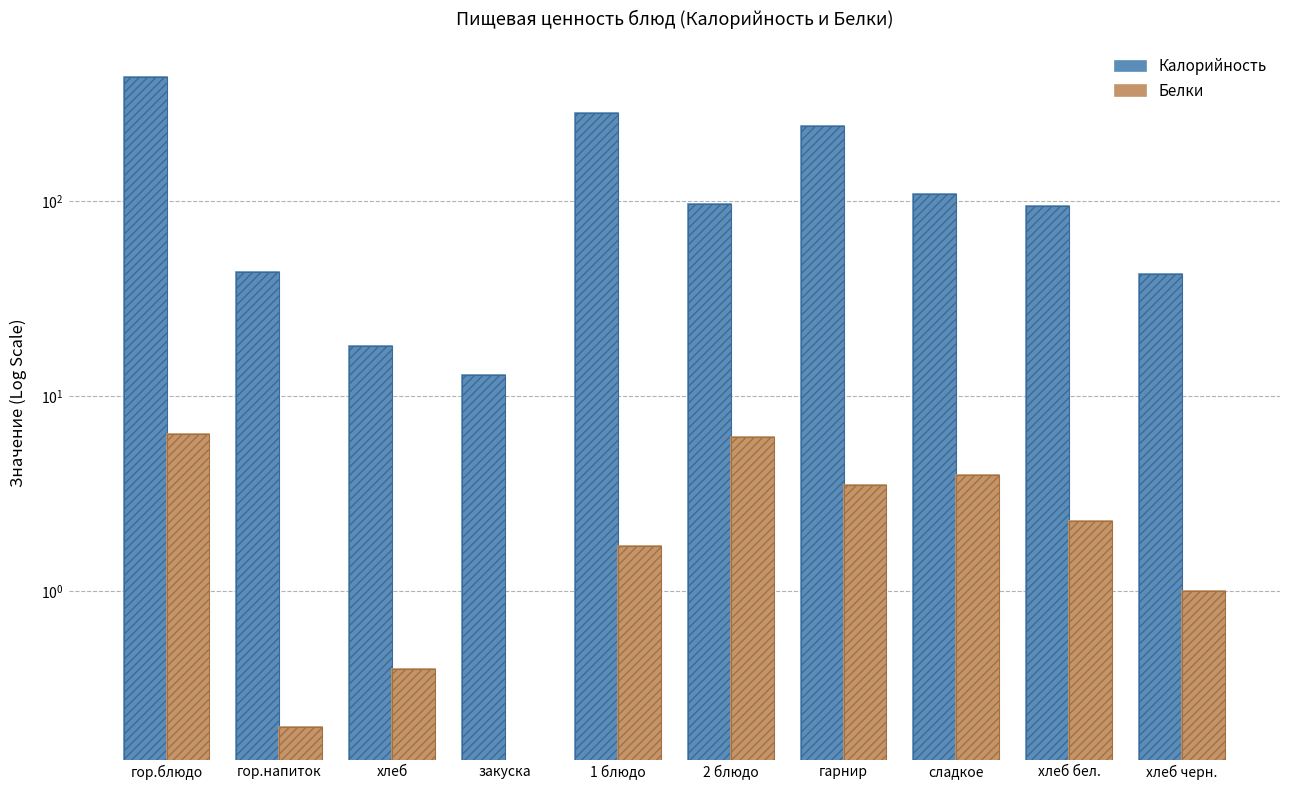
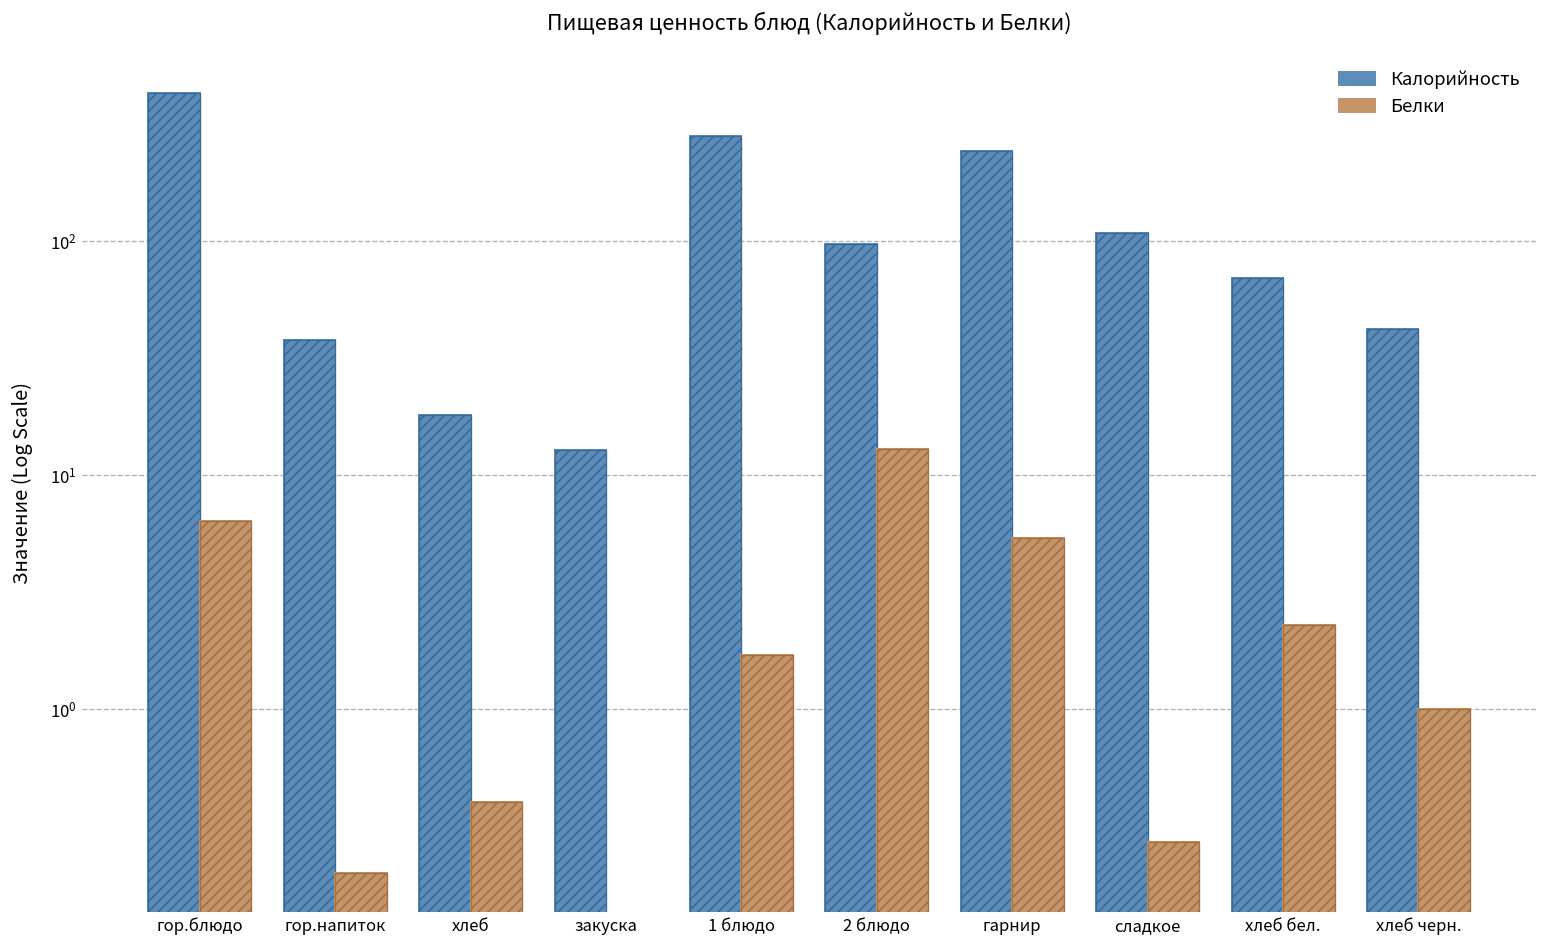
  {
    "Калорийность": {
      "гор.блюдо": 430,
-     "гор.напиток": 43,
+     "гор.напиток": 38,
      "хлеб": 18,
      "закуска": 13,
      "1 блюдо": 280,
      "2 блюдо": 100,
      "гарнир": 240,
      "сладкое": 110,
-     "хлеб бел.": 90,
+     "хлеб бел.": 69,
      "хлеб черн.": 42
    },
    "Белки": {
      "гор.блюдо": 6.4,
      "гор.напиток": 0.20,
      "хлеб": 0.40,
      "1 блюдо": 1.7,
-     "2 блюдо": 6.2,
-     "гарнир": 3.5,
-     "сладкое": 3.9,
+     "2 блюдо": 13,
+     "гарнир": 5.4,
+     "сладкое": 0.27,
      "хлеб бел.": 2.3,
      "хлеб черн.": 1.0
    }
  }
